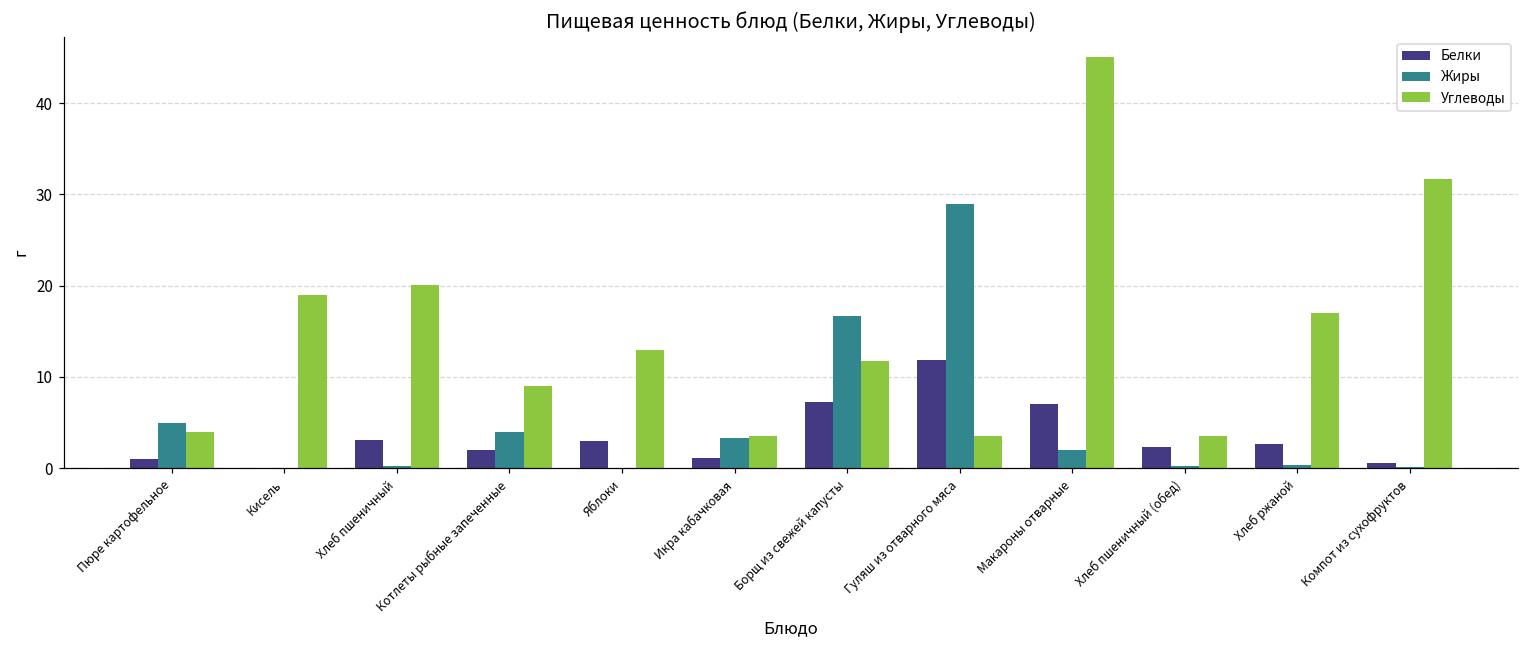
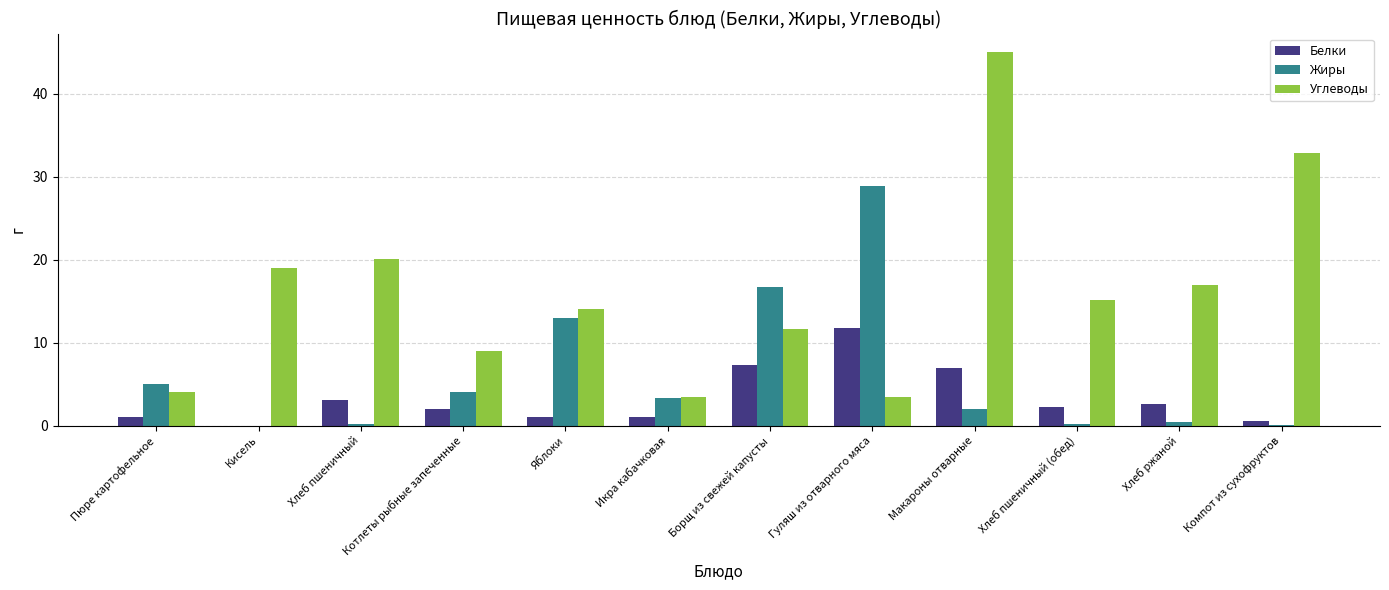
  {
    "Белки": {
      "Пюре картофельное": 1,
      "Кисель": 0,
      "Хлеб пшеничный": 3,
      "Котлеты рыбные запеченные": 2,
-     "Яблоки": 3,
+     "Яблоки": 1,
      "Икра кабачковая": 1,
      "Борщ из свежей капусты": 7,
      "Гуляш из отварного мяса": 12,
      "Макароны отварные": 7,
      "Хлеб пшеничный (обед)": 2,
      "Хлеб ржаной": 3,
      "Компот из сухофруктов": 1
    },
    "Жиры": {
      "Пюре картофельное": 5,
      "Кисель": 0,
      "Котлеты рыбные запеченные": 4,
-     "Яблоки": 0,
+     "Яблоки": 13,
      "Икра кабачковая": 3,
      "Борщ из свежей капусты": 17,
      "Гуляш из отварного мяса": 29,
      "Макароны отварные": 2,
      "Хлеб ржаной": 0
    },
    "Углеводы": {
      "Пюре картофельное": 4,
      "Кисель": 19,
      "Хлеб пшеничный": 20,
      "Котлеты рыбные запеченные": 9,
-     "Яблоки": 13,
+     "Яблоки": 14,
      "Икра кабачковая": 4,
      "Борщ из свежей капусты": 12,
      "Гуляш из отварного мяса": 4,
      "Макароны отварные": 45,
-     "Хлеб пшеничный (обед)": 4,
+     "Хлеб пшеничный (обед)": 15,
      "Хлеб ржаной": 17,
-     "Компот из сухофруктов": 32
+     "Компот из сухофруктов": 33
    }
  }
